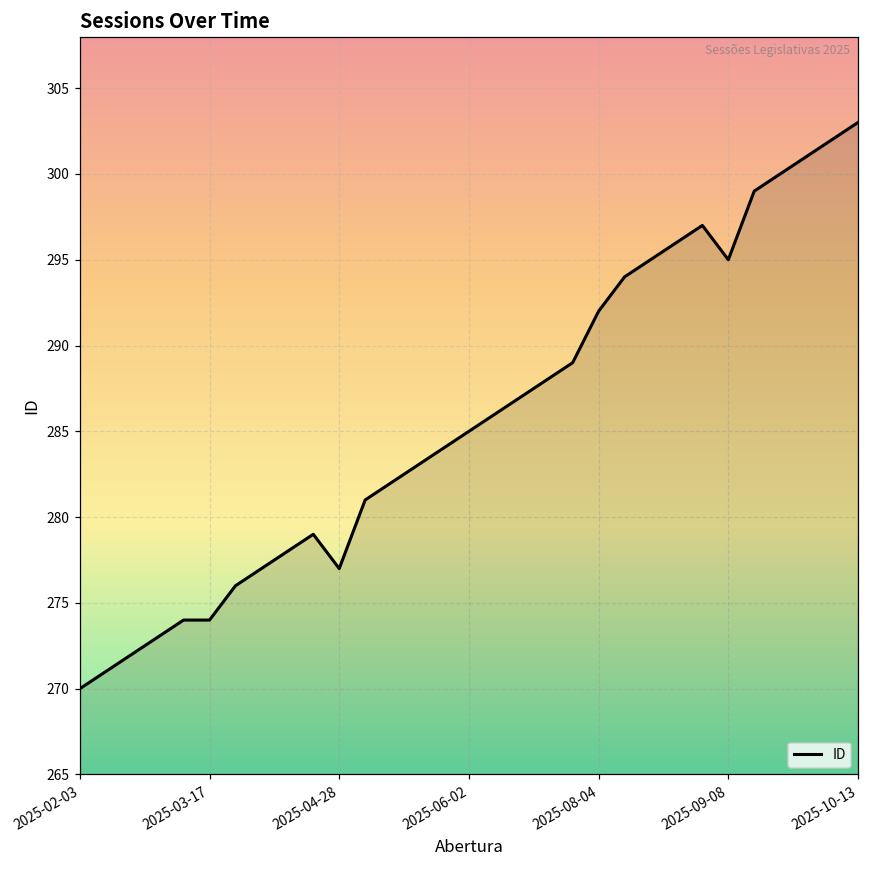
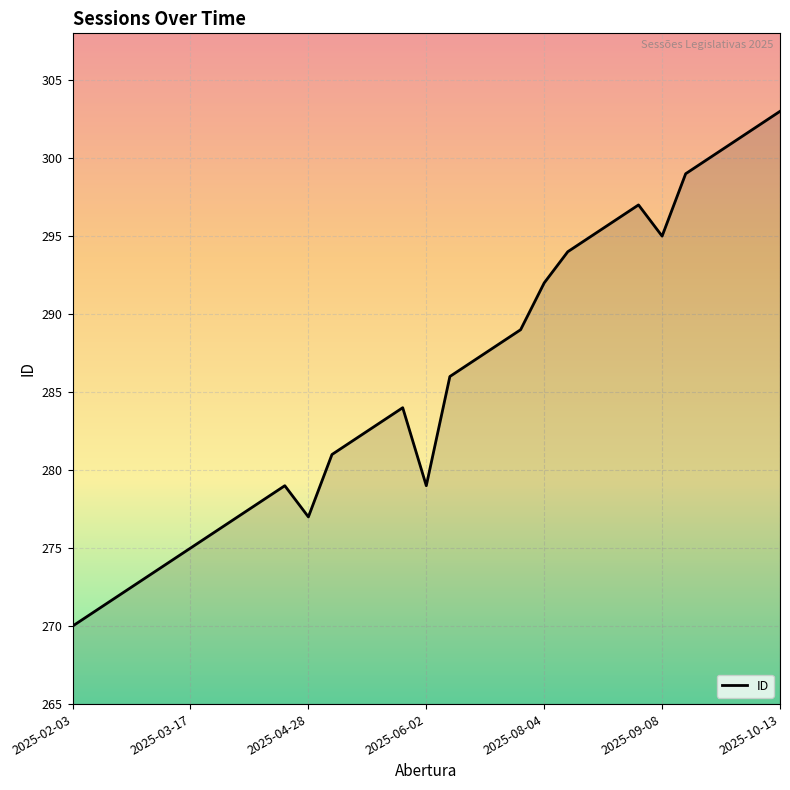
  {
    "2025-02-03": 270,
-   "2025-03-17": 274,
+   "2025-03-17": 275,
    "2025-04-28": 277,
-   "2025-06-02": 285,
+   "2025-06-02": 279,
    "2025-08-04": 292,
    "2025-09-08": 295,
    "2025-10-13": 303
  }
